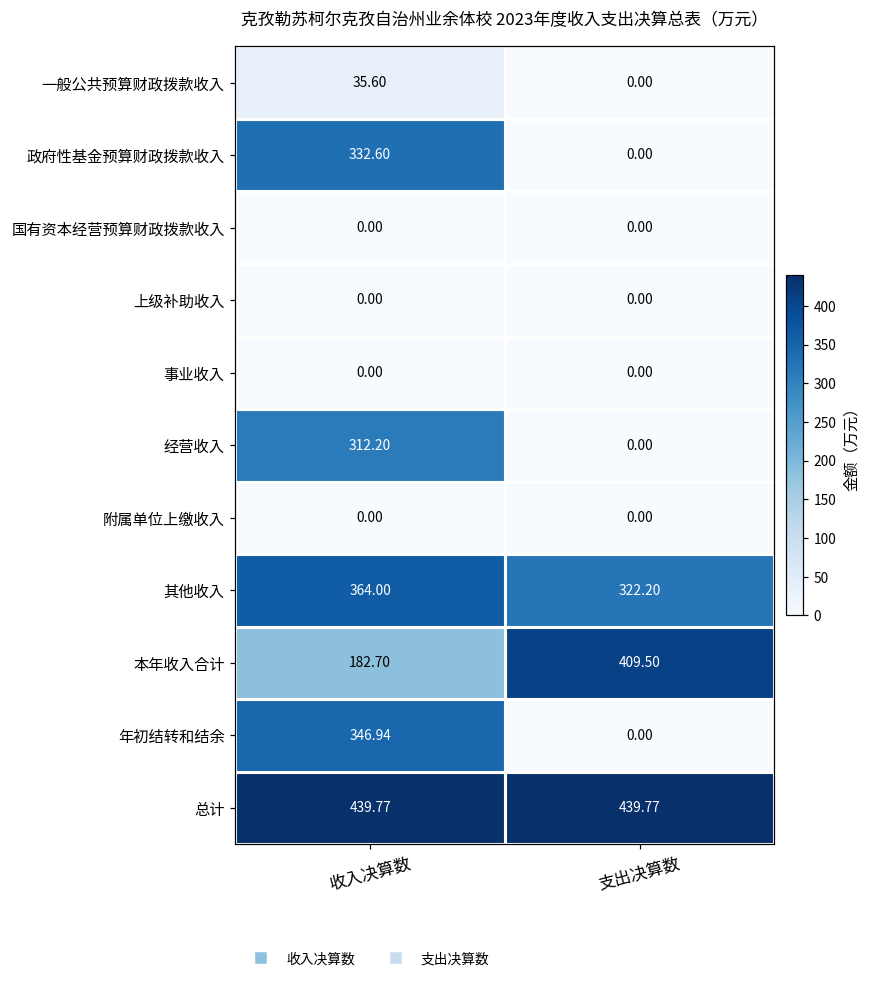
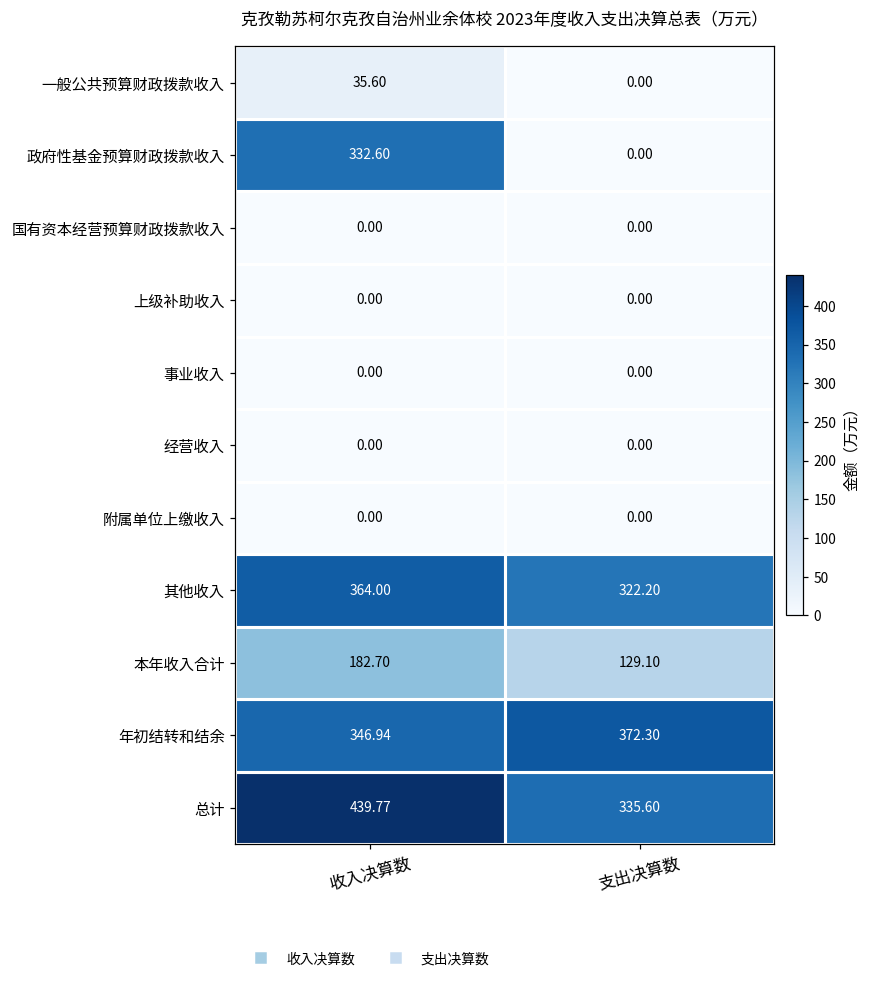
  {
    "一般公共预算财政拨款收入": {
      "收入决算数": 35.60,
      "支出决算数": 0.00
    },
    "政府性基金预算财政拨款收入": {
      "收入决算数": 332.60,
      "支出决算数": 0.00
    },
    "国有资本经营预算财政拨款收入": {
      "收入决算数": 0.00,
      "支出决算数": 0.00
    },
    "上级补助收入": {
      "收入决算数": 0.00,
      "支出决算数": 0.00
    },
    "事业收入": {
      "收入决算数": 0.00,
      "支出决算数": 0.00
    },
    "经营收入": {
-     "收入决算数": 312.20,
+     "收入决算数": 0.00,
      "支出决算数": 0.00
    },
    "附属单位上缴收入": {
      "收入决算数": 0.00,
      "支出决算数": 0.00
    },
    "其他收入": {
      "收入决算数": 364.00,
      "支出决算数": 322.20
    },
    "本年收入合计": {
      "收入决算数": 182.70,
-     "支出决算数": 409.50
+     "支出决算数": 129.10
    },
    "年初结转和结余": {
      "收入决算数": 346.94,
-     "支出决算数": 0.00
+     "支出决算数": 372.30
    },
    "总计": {
      "收入决算数": 439.77,
-     "支出决算数": 439.77
+     "支出决算数": 335.60
    }
  }
